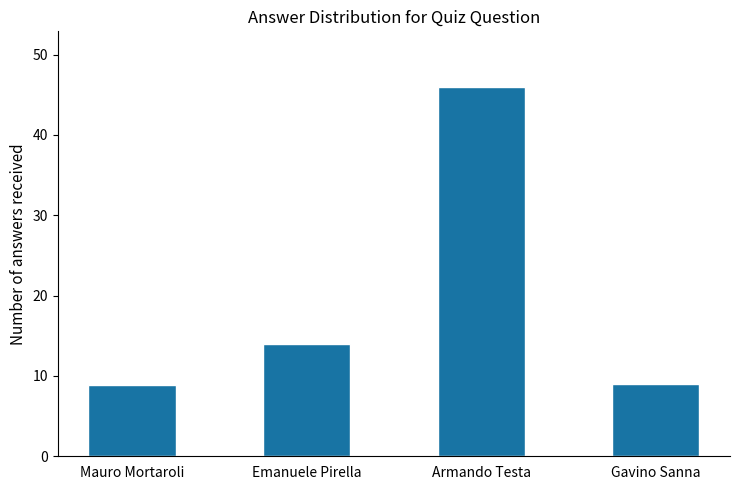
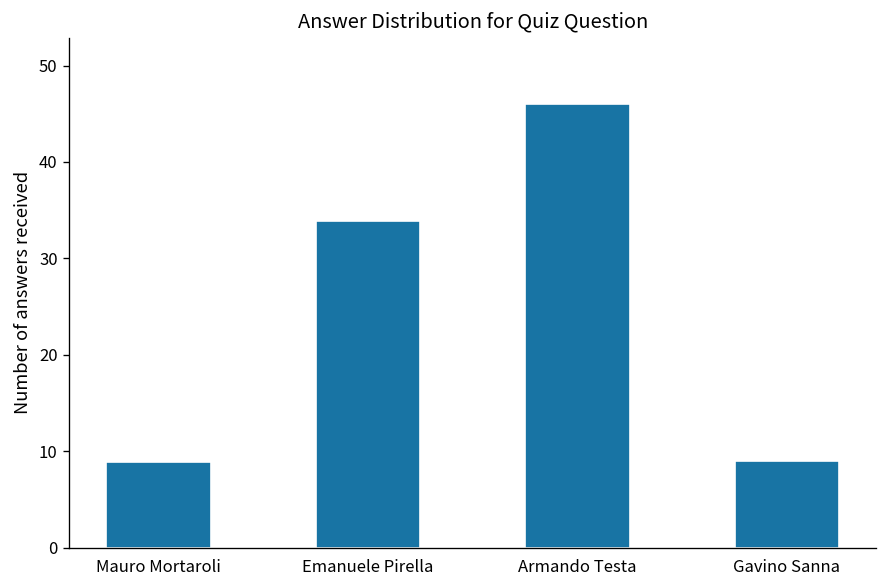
  {
    "Mauro Mortaroli": 9,
-   "Emanuele Pirella": 14,
+   "Emanuele Pirella": 34,
    "Armando Testa": 46,
    "Gavino Sanna": 9
  }
